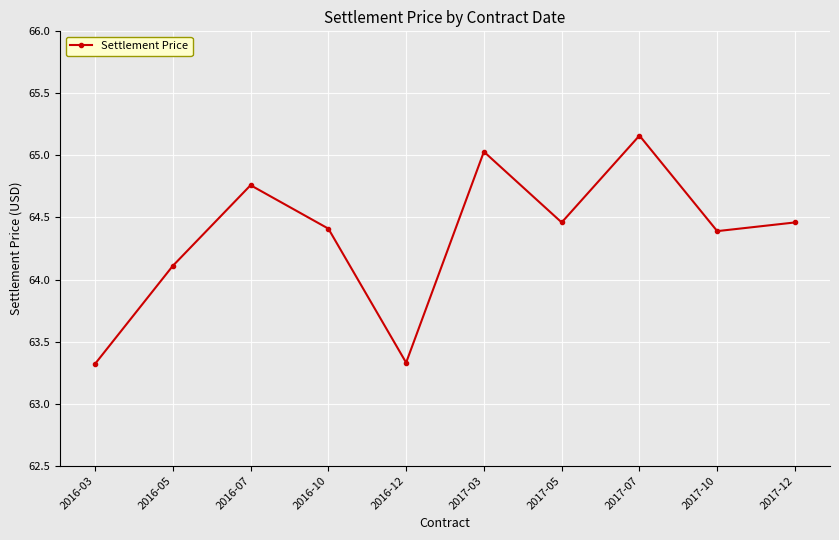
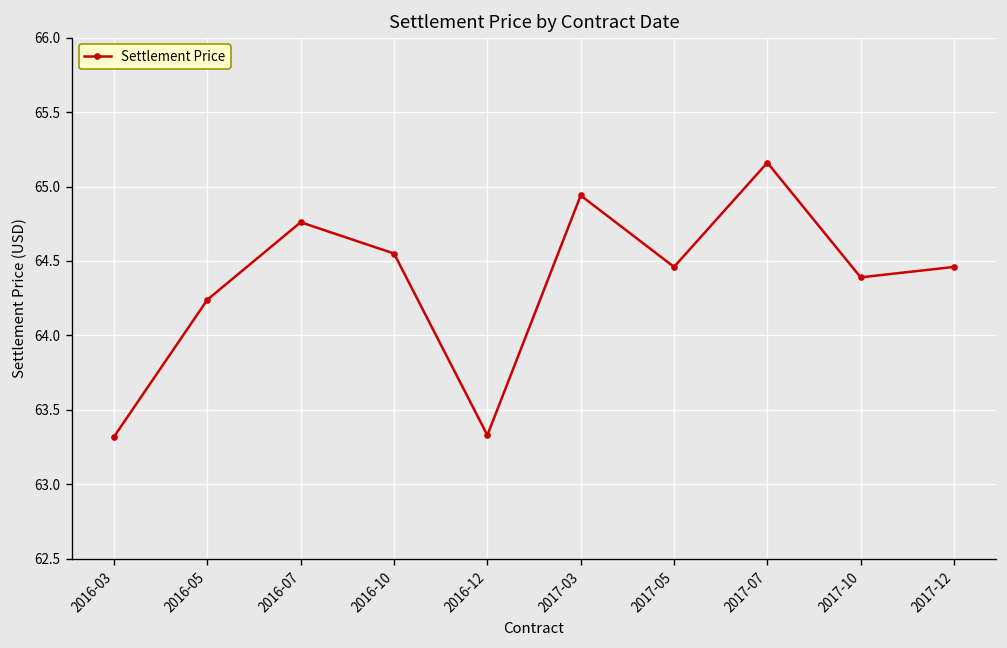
  {
    "2016-03": 63.32,
-   "2016-05": 64.11,
+   "2016-05": 64.24,
    "2016-07": 64.76,
-   "2016-10": 64.41,
+   "2016-10": 64.55,
    "2016-12": 63.33,
-   "2017-03": 65.03,
+   "2017-03": 64.94,
    "2017-05": 64.46,
    "2017-07": 65.16,
    "2017-10": 64.39,
    "2017-12": 64.46
  }
